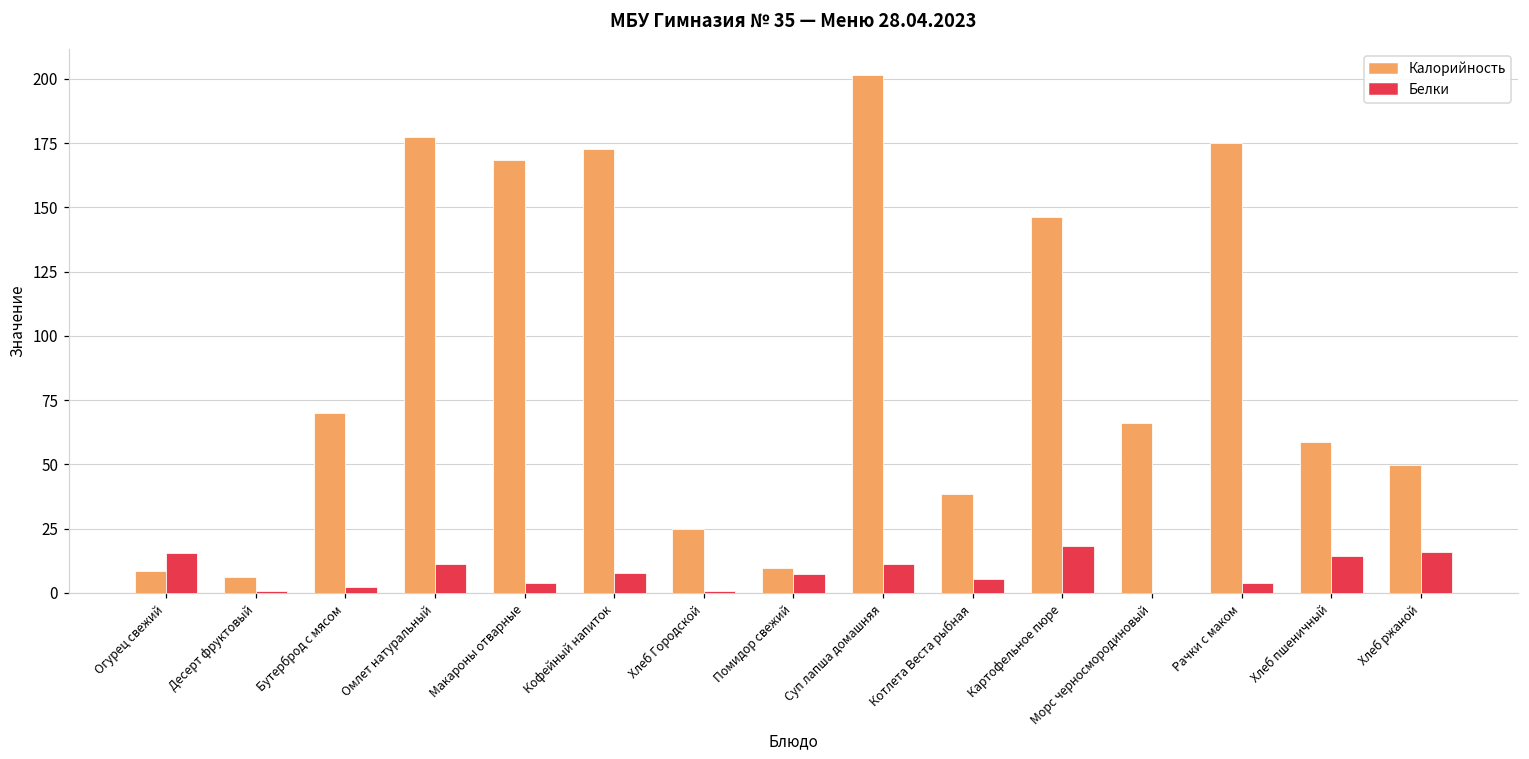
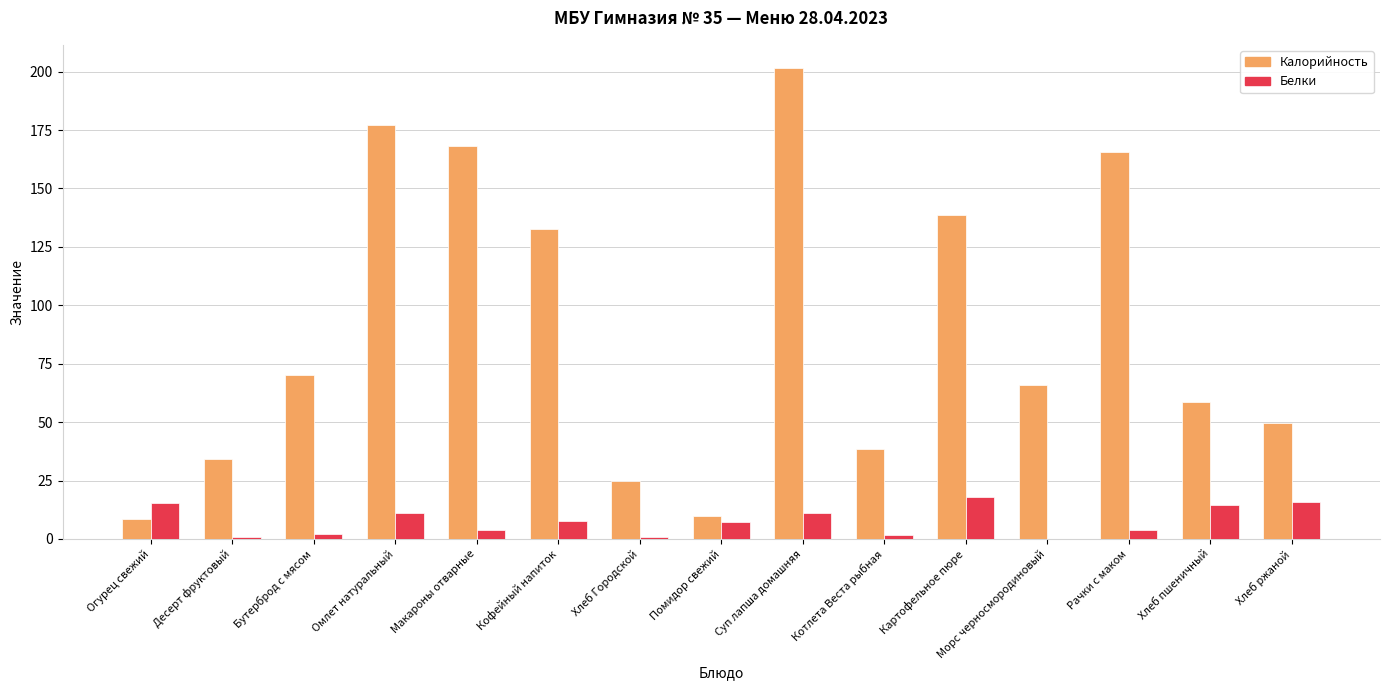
  {
    "Калорийность": {
      "Огурец свежий": 8,
-     "Десерт фруктовый": 6,
+     "Десерт фруктовый": 34,
      "Бутерброд с мясом": 70,
      "Омлет натуральный": 177,
      "Макароны отварные": 168,
-     "Кофейный напиток": 173,
+     "Кофейный напиток": 133,
      "Хлеб Городской": 25,
      "Помидор свежий": 10,
      "Суп лапша домашняя": 201,
      "Котлета Веста рыбная": 39,
-     "Картофельное пюре": 146,
+     "Картофельное пюре": 139,
      "Морс черносмородиновый": 66,
-     "Рачки с маком": 175,
+     "Рачки с маком": 165,
      "Хлеб пшеничный": 59,
      "Хлеб ржаной": 50
    },
    "Белки": {
      "Огурец свежий": 15,
      "Бутерброд с мясом": 2,
      "Омлет натуральный": 11,
      "Макароны отварные": 4,
      "Кофейный напиток": 8,
      "Помидор свежий": 7,
      "Суп лапша домашняя": 11,
-     "Котлета Веста рыбная": 5,
+     "Котлета Веста рыбная": 2,
      "Картофельное пюре": 18,
      "Морс черносмородиновый": 0,
      "Рачки с маком": 4,
      "Хлеб пшеничный": 14,
      "Хлеб ржаной": 16
    }
  }
